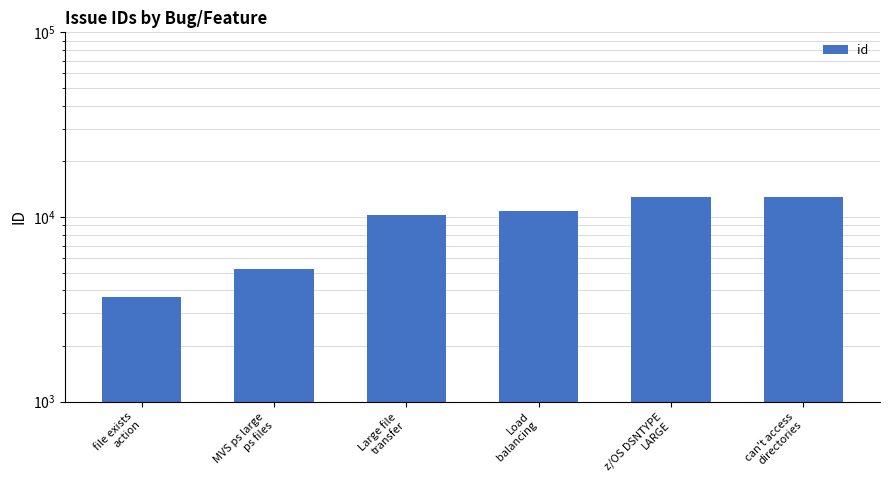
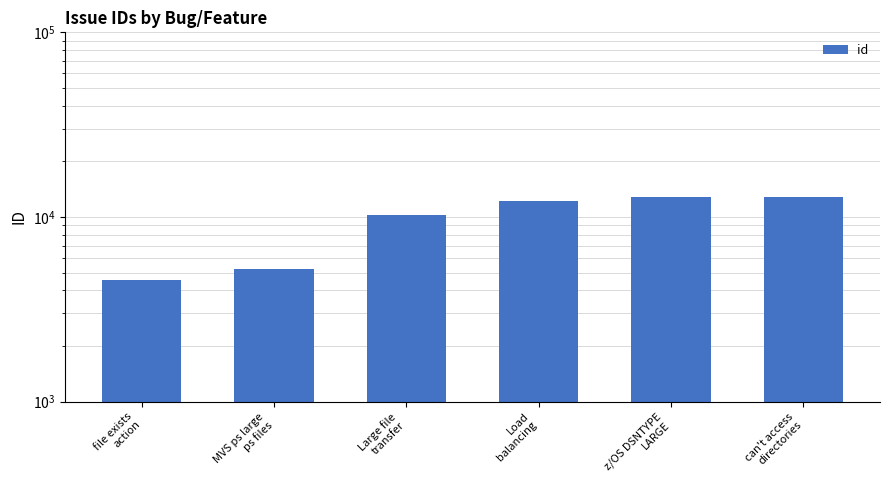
  {
-   "file exists action": 3700,
+   "file exists action": 4600,
    "MVS ps large ps files": 5200,
    "Large file transfer": 10000,
-   "Load balancing": 11000,
+   "Load balancing": 12000,
    "z/OS DSNTYPE LARGE": 13000,
    "can't access directories": 13000
  }
